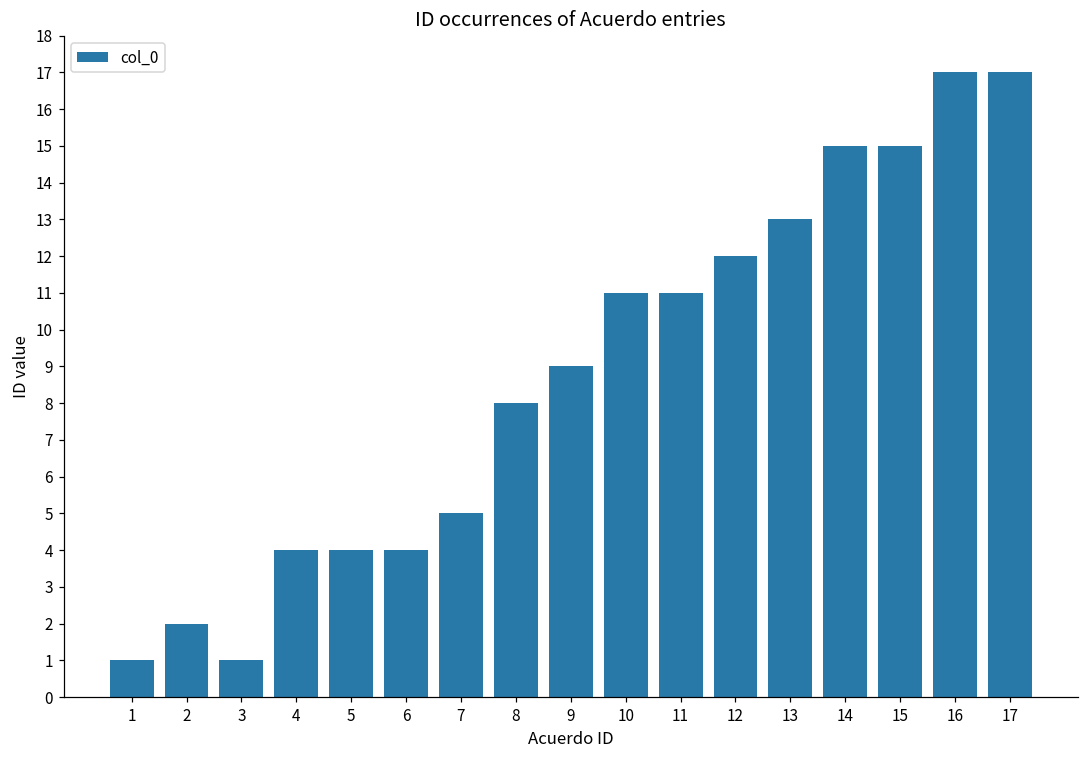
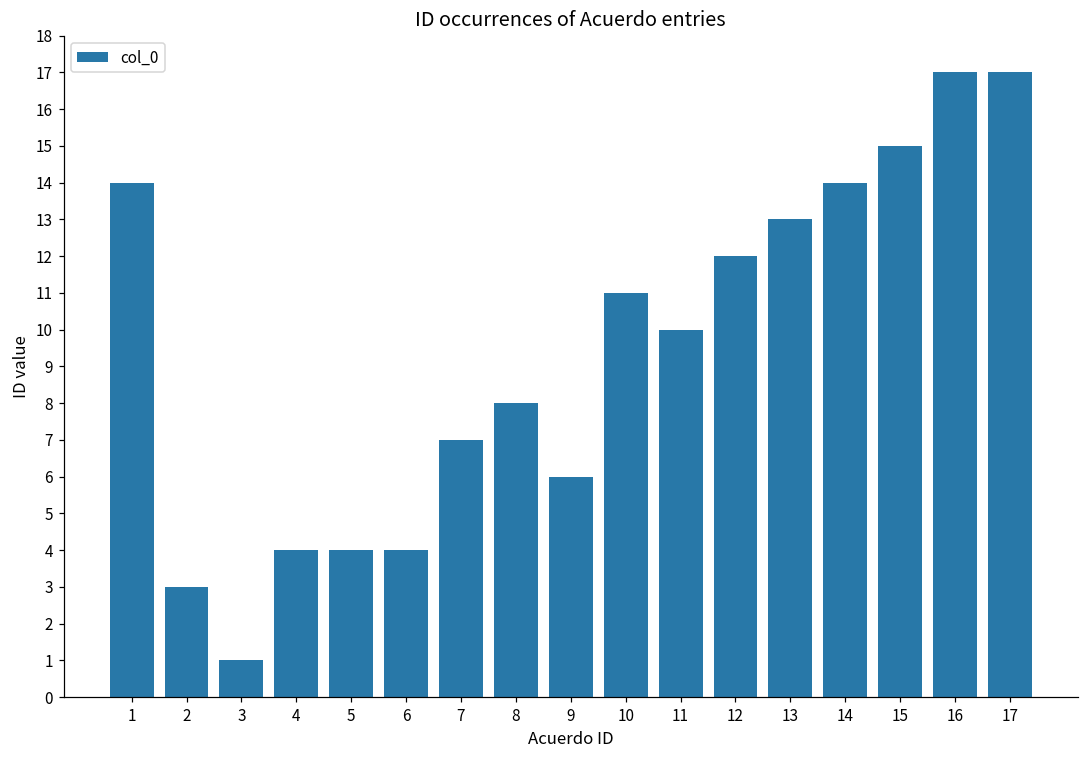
  {
-   "1": 1,
-   "2": 2,
+   "1": 14,
+   "2": 3,
    "3": 1,
    "4": 4,
    "5": 4,
    "6": 4,
-   "7": 5,
+   "7": 7,
    "8": 8,
-   "9": 9,
+   "9": 6,
    "10": 11,
-   "11": 11,
+   "11": 10,
    "12": 12,
    "13": 13,
-   "14": 15,
+   "14": 14,
    "15": 15,
    "16": 17,
    "17": 17
  }
